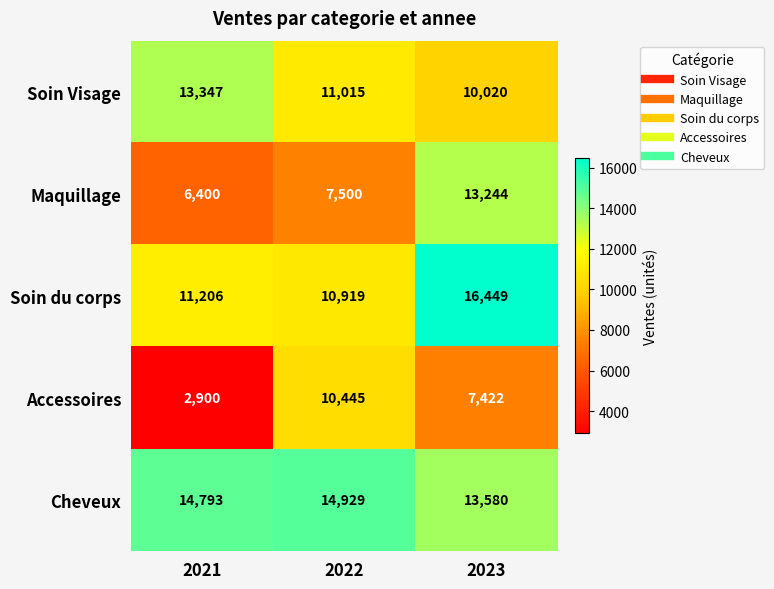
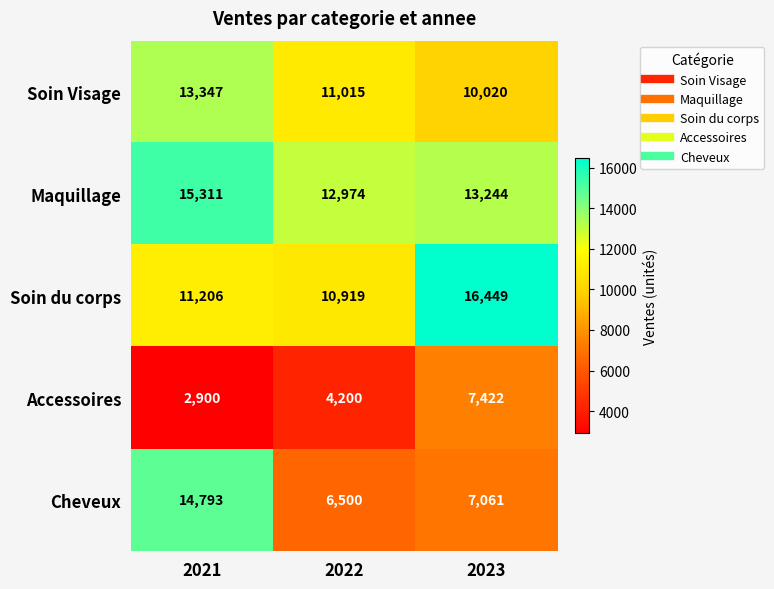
  {
    "Soin Visage": {
      "2021": "13,347",
      "2022": "11,015",
      "2023": "10,020"
    },
    "Maquillage": {
-     "2021": "6,400",
-     "2022": "7,500",
+     "2021": "15,311",
+     "2022": "12,974",
      "2023": "13,244"
    },
    "Soin du corps": {
      "2021": "11,206",
      "2022": "10,919",
      "2023": "16,449"
    },
    "Accessoires": {
      "2021": "2,900",
-     "2022": "10,445",
+     "2022": "4,200",
      "2023": "7,422"
    },
    "Cheveux": {
      "2021": "14,793",
-     "2022": "14,929",
-     "2023": "13,580"
+     "2022": "6,500",
+     "2023": "7,061"
    }
  }
